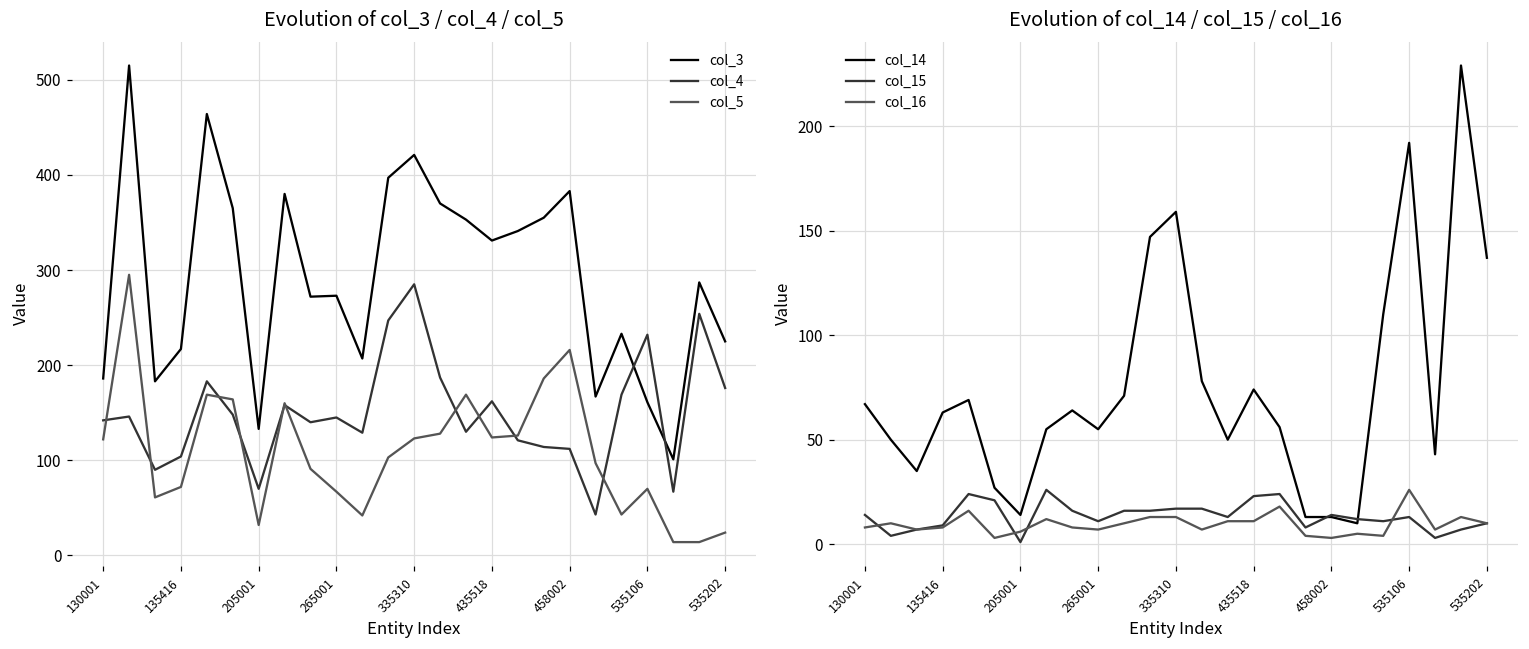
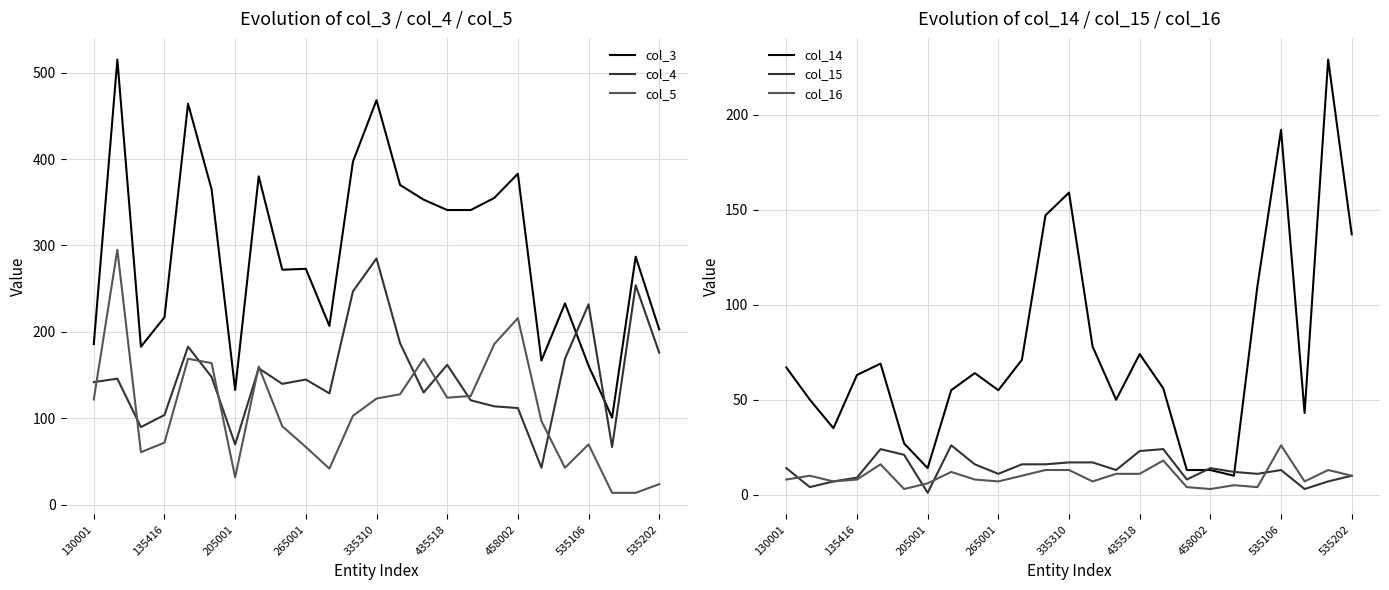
  {
    "Evolution of col_3 / col_4 / col_5": {
      "col_3": {
        "130001": 190,
        "135416": 220,
        "205001": 130,
        "265001": 270,
-       "335310": 420,
-       "435518": 330,
+       "335310": 470,
+       "435518": 340,
        "458002": 380,
        "535106": 160,
-       "535202": 230
+       "535202": 200
      }
    },
    "Evolution of col_14 / col_15 / col_16": {
      "col_14": {
        "130001": 67,
        "135416": 63,
        "205001": 14,
        "265001": 55,
        "335310": 159,
        "435518": 74,
        "535106": 192,
        "535202": 137
      }
    }
  }
